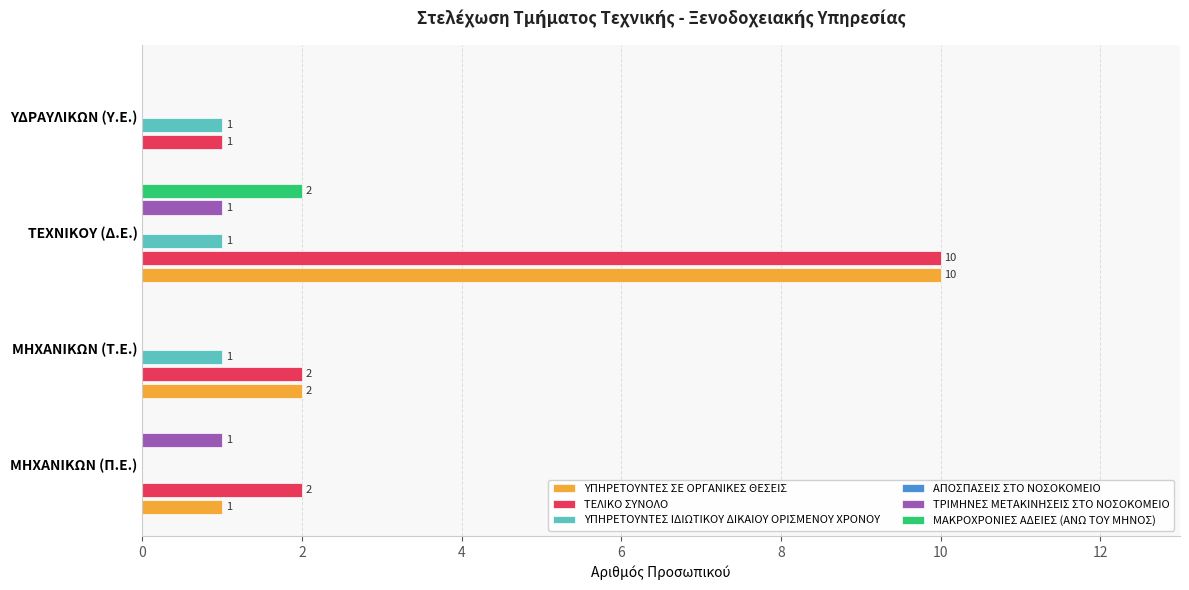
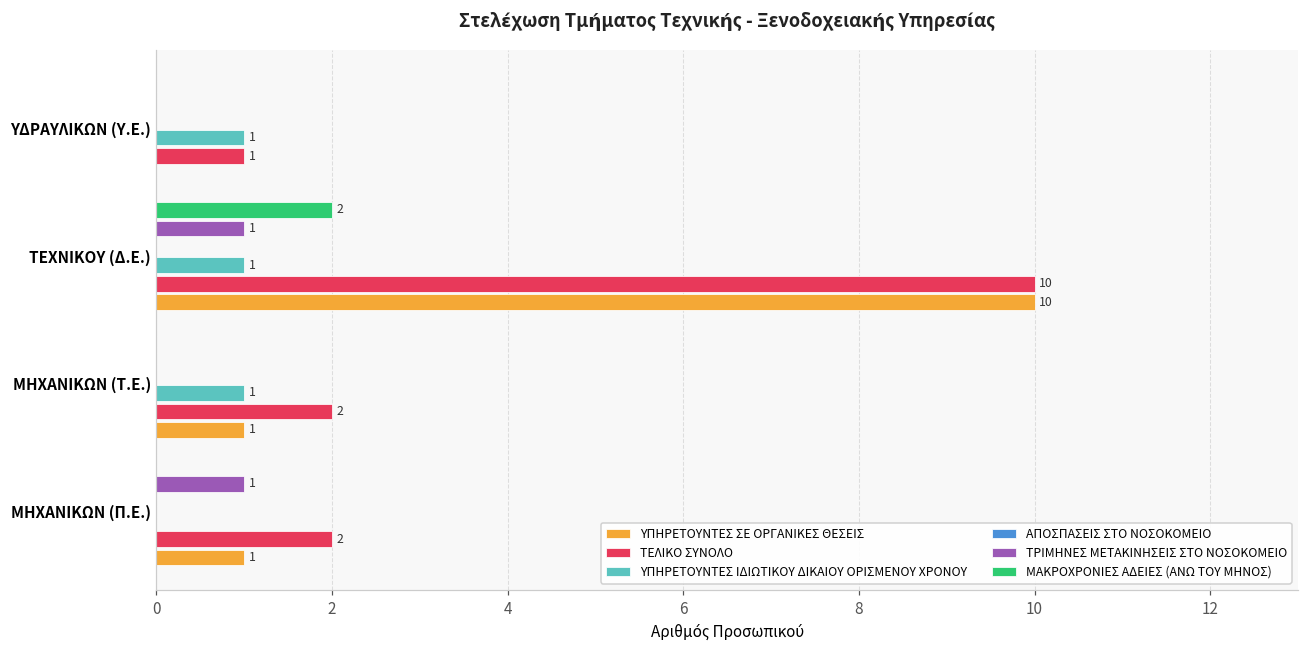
  {
    "ΥΠΗΡΕΤΟΥΝΤΕΣ ΣΕ ΟΡΓΑΝΙΚΕΣ ΘΕΣΕΙΣ": {
      "ΤΕΧΝΙΚΟΥ (Δ.Ε.)": 10,
-     "ΜΗΧΑΝΙΚΩΝ (Τ.Ε.)": 2,
+     "ΜΗΧΑΝΙΚΩΝ (Τ.Ε.)": 1,
      "ΜΗΧΑΝΙΚΩΝ (Π.Ε.)": 1
    },
    "ΤΕΛΙΚΟ ΣΥΝΟΛΟ": {
      "ΥΔΡΑΥΛΙΚΩΝ (Υ.Ε.)": 1,
      "ΤΕΧΝΙΚΟΥ (Δ.Ε.)": 10,
      "ΜΗΧΑΝΙΚΩΝ (Τ.Ε.)": 2,
      "ΜΗΧΑΝΙΚΩΝ (Π.Ε.)": 2
    },
    "ΥΠΗΡΕΤΟΥΝΤΕΣ ΙΔΙΩΤΙΚΟΥ ΔΙΚΑΙΟΥ ΟΡΙΣΜΕΝΟΥ ΧΡΟΝΟΥ": {
      "ΥΔΡΑΥΛΙΚΩΝ (Υ.Ε.)": 1,
      "ΤΕΧΝΙΚΟΥ (Δ.Ε.)": 1,
      "ΜΗΧΑΝΙΚΩΝ (Τ.Ε.)": 1
    },
    "ΑΠΟΣΠΑΣΕΙΣ ΣΤΟ ΝΟΣΟΚΟΜΕΙΟ": {
      "ΥΔΡΑΥΛΙΚΩΝ (Υ.Ε.)": 0.0,
      "ΤΕΧΝΙΚΟΥ (Δ.Ε.)": 0.0,
      "ΜΗΧΑΝΙΚΩΝ (Τ.Ε.)": 0.0,
      "ΜΗΧΑΝΙΚΩΝ (Π.Ε.)": 0.0
    },
    "ΤΡΙΜΗΝΕΣ ΜΕΤΑΚΙΝΗΣΕΙΣ ΣΤΟ ΝΟΣΟΚΟΜΕΙΟ": {
      "ΤΕΧΝΙΚΟΥ (Δ.Ε.)": 1,
      "ΜΗΧΑΝΙΚΩΝ (Π.Ε.)": 1
    },
    "ΜΑΚΡΟΧΡΟΝΙΕΣ ΑΔΕΙΕΣ (ΑΝΩ ΤΟΥ ΜΗΝΟΣ)": {
      "ΤΕΧΝΙΚΟΥ (Δ.Ε.)": 2
    }
  }
